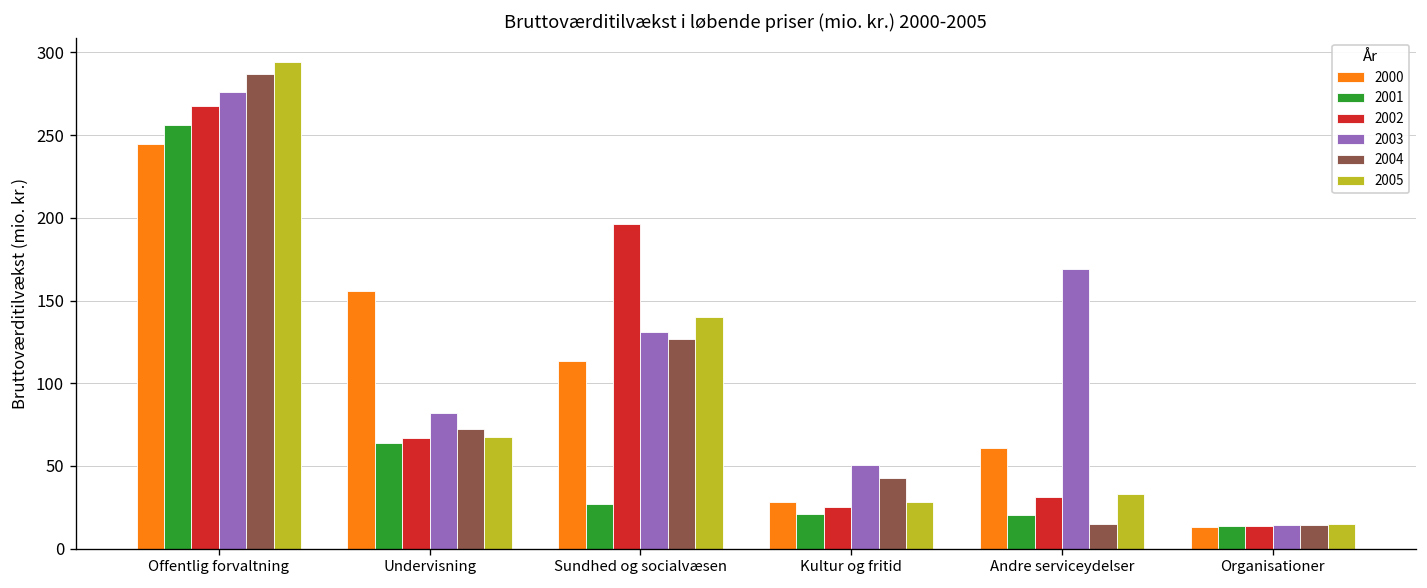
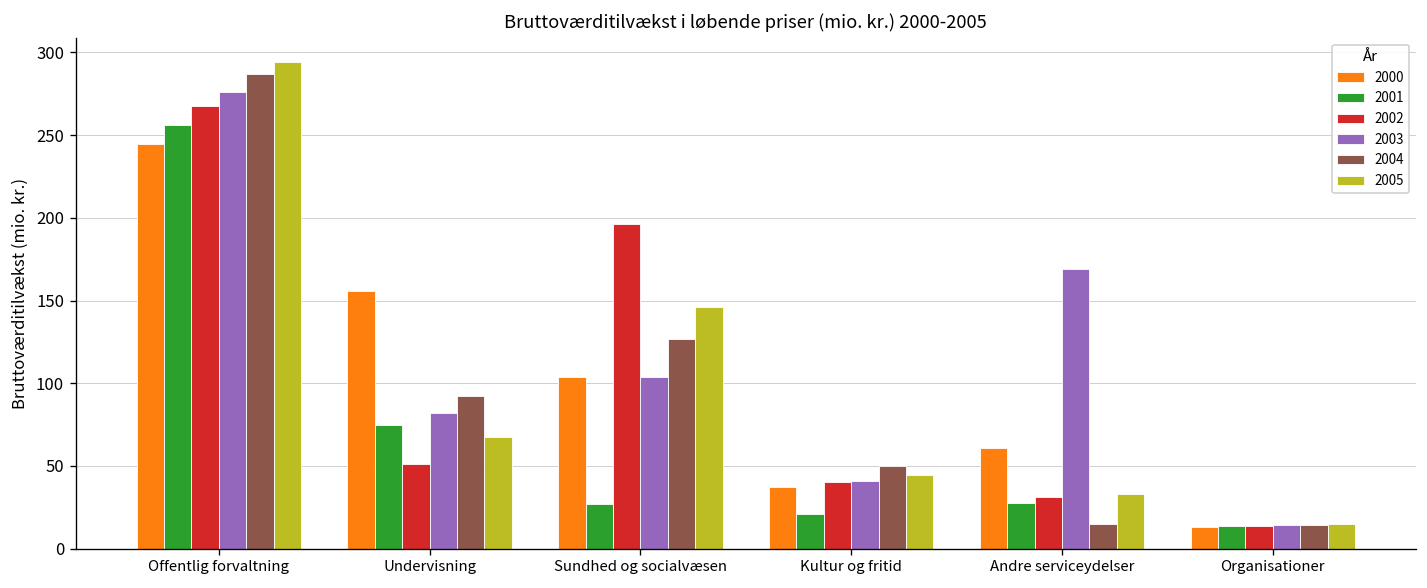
  {
    "2000": {
      "Offentlig forvaltning": 245,
      "Undervisning": 156,
-     "Sundhed og socialvæsen": 113,
-     "Kultur og fritid": 28,
+     "Sundhed og socialvæsen": 104,
+     "Kultur og fritid": 37,
      "Andre serviceydelser": 61,
      "Organisationer": 13
    },
    "2001": {
      "Offentlig forvaltning": 256,
-     "Undervisning": 64,
+     "Undervisning": 75,
      "Sundhed og socialvæsen": 27,
      "Kultur og fritid": 21,
-     "Andre serviceydelser": 20,
+     "Andre serviceydelser": 27,
      "Organisationer": 14
    },
    "2002": {
      "Offentlig forvaltning": 268,
-     "Undervisning": 67,
+     "Undervisning": 51,
      "Sundhed og socialvæsen": 197,
-     "Kultur og fritid": 25,
+     "Kultur og fritid": 40,
      "Andre serviceydelser": 31,
      "Organisationer": 14
    },
    "2003": {
      "Offentlig forvaltning": 276,
      "Undervisning": 82,
-     "Sundhed og socialvæsen": 131,
-     "Kultur og fritid": 51,
+     "Sundhed og socialvæsen": 103,
+     "Kultur og fritid": 41,
      "Andre serviceydelser": 169,
      "Organisationer": 14
    },
    "2004": {
      "Offentlig forvaltning": 287,
-     "Undervisning": 72,
+     "Undervisning": 92,
      "Sundhed og socialvæsen": 127,
-     "Kultur og fritid": 43,
+     "Kultur og fritid": 50,
      "Andre serviceydelser": 15,
      "Organisationer": 15
    },
    "2005": {
      "Offentlig forvaltning": 294,
      "Undervisning": 68,
-     "Sundhed og socialvæsen": 140,
-     "Kultur og fritid": 28,
+     "Sundhed og socialvæsen": 146,
+     "Kultur og fritid": 44,
      "Andre serviceydelser": 33,
      "Organisationer": 15
    }
  }
